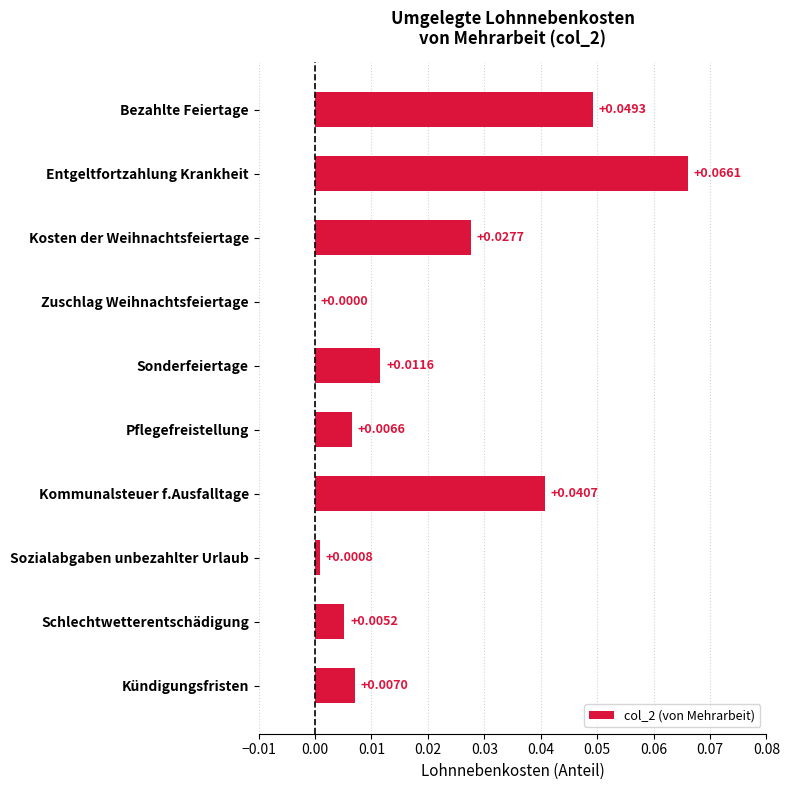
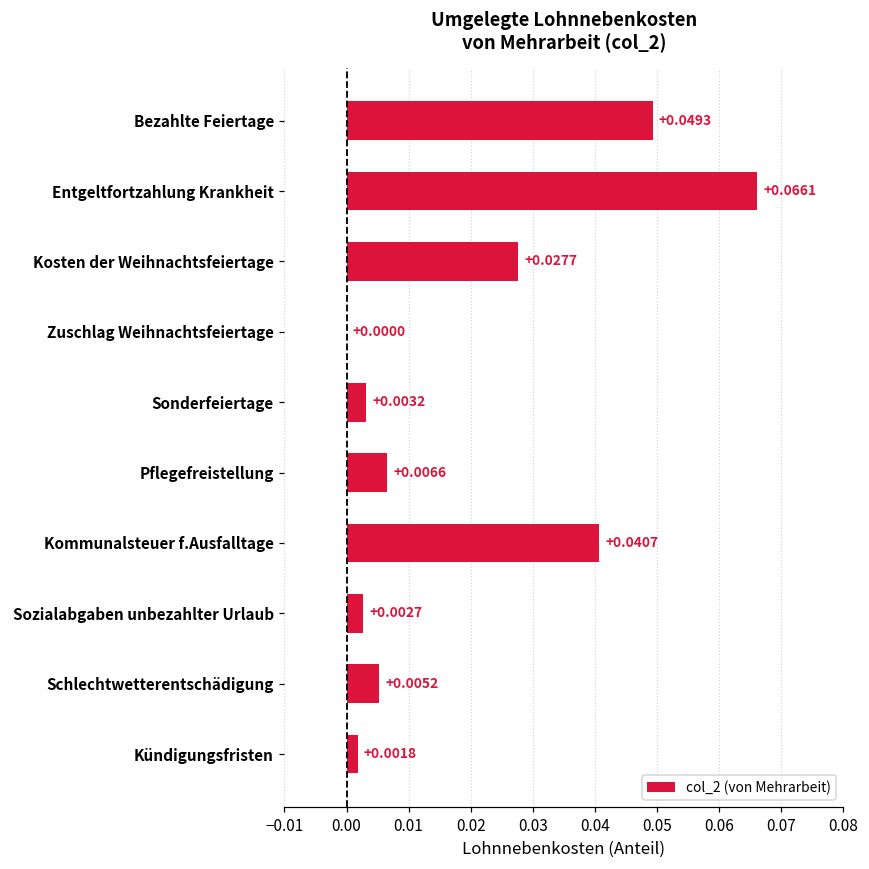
  {
    "Bezahlte Feiertage": "+0.0493",
    "Entgeltfortzahlung Krankheit": "+0.0661",
    "Kosten der Weihnachtsfeiertage": "+0.0277",
    "Zuschlag Weihnachtsfeiertage": "+0.0000",
-   "Sonderfeiertage": "+0.0116",
+   "Sonderfeiertage": "+0.0032",
    "Pflegefreistellung": "+0.0066",
    "Kommunalsteuer f.Ausfalltage": "+0.0407",
-   "Sozialabgaben unbezahlter Urlaub": "+0.0008",
+   "Sozialabgaben unbezahlter Urlaub": "+0.0027",
    "Schlechtwetterentschädigung": "+0.0052",
-   "Kündigungsfristen": "+0.0070"
+   "Kündigungsfristen": "+0.0018"
  }
